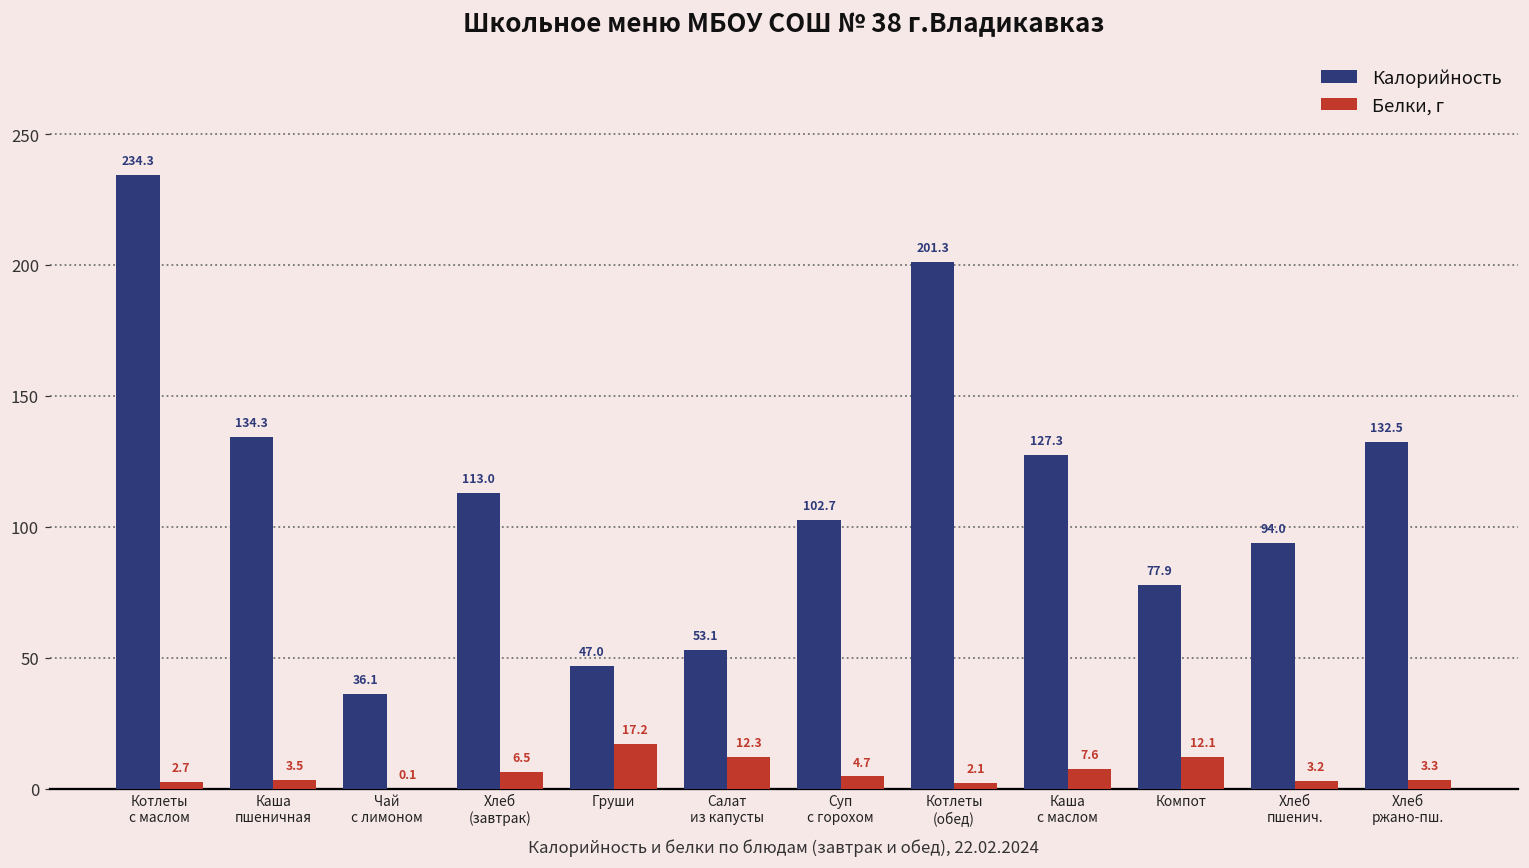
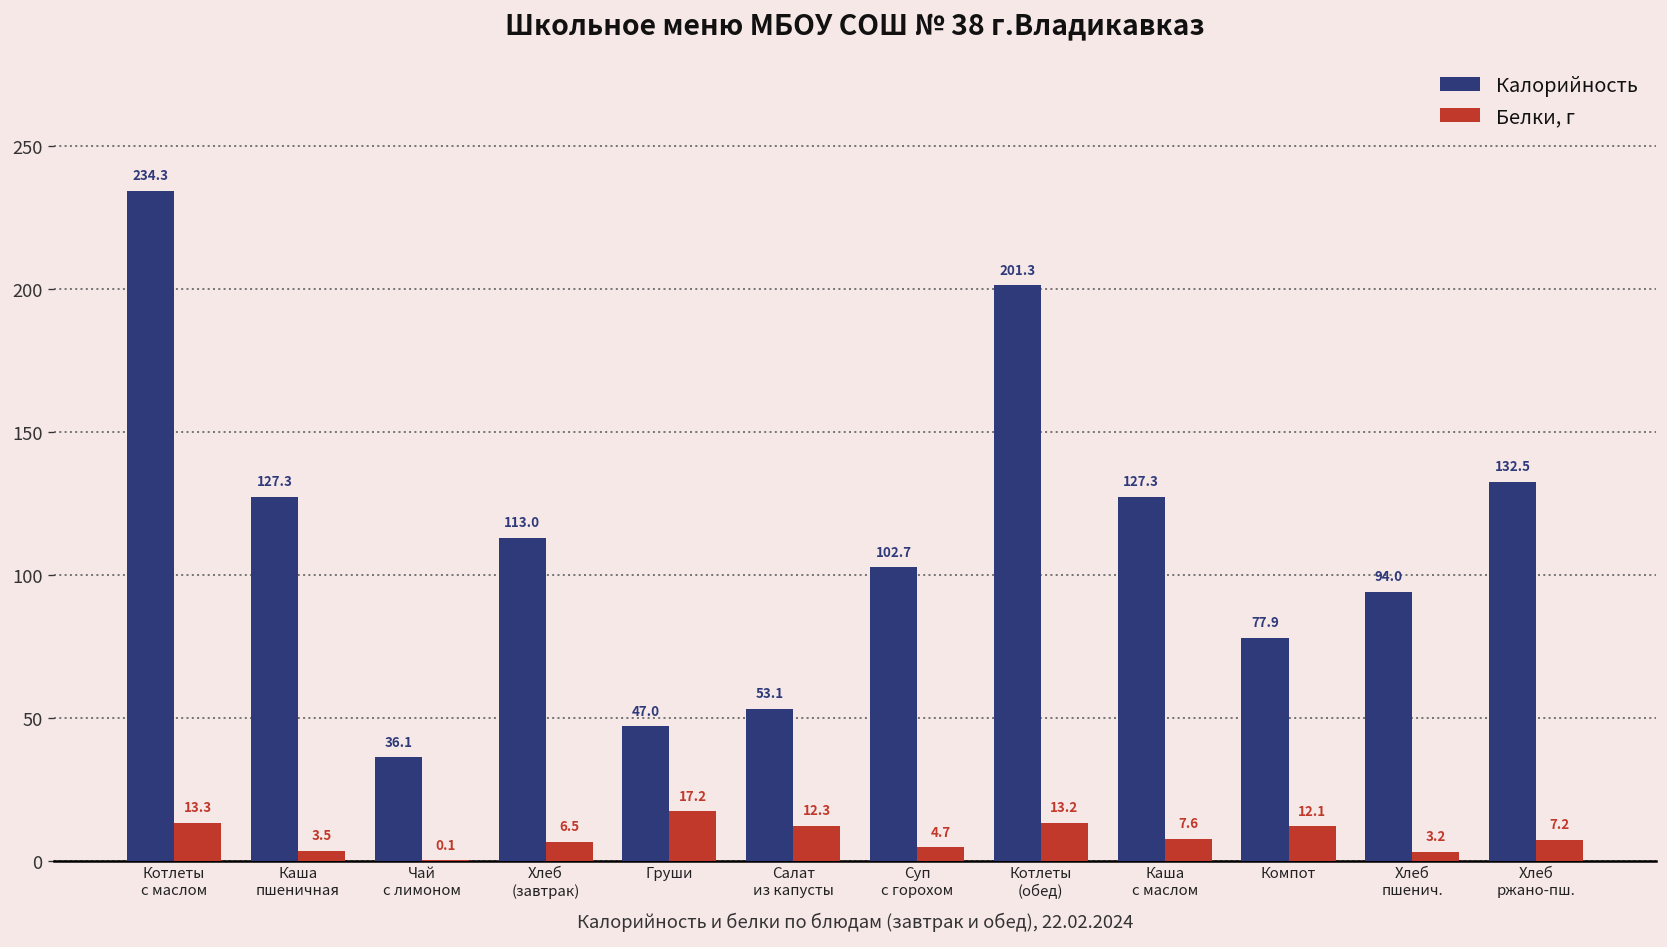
  {
    "Калорийность": {
      "Котлеты с маслом": 234.3,
-     "Каша пшеничная": 134.3,
+     "Каша пшеничная": 127.3,
      "Чай с лимоном": 36.1,
      "Хлеб (завтрак)": 113.0,
      "Груши": 47.0,
      "Салат из капусты": 53.1,
      "Суп с горохом": 102.7,
      "Котлеты (обед)": 201.3,
      "Каша с маслом": 127.3,
      "Компот": 77.9,
      "Хлеб пшенич.": 94.0,
      "Хлеб ржано-пш.": 132.5
    },
    "Белки, г": {
-     "Котлеты с маслом": 2.7,
+     "Котлеты с маслом": 13.3,
      "Каша пшеничная": 3.5,
      "Чай с лимоном": 0.1,
      "Хлеб (завтрак)": 6.5,
      "Груши": 17.2,
      "Салат из капусты": 12.3,
      "Суп с горохом": 4.7,
-     "Котлеты (обед)": 2.1,
+     "Котлеты (обед)": 13.2,
      "Каша с маслом": 7.6,
      "Компот": 12.1,
      "Хлеб пшенич.": 3.2,
-     "Хлеб ржано-пш.": 3.3
+     "Хлеб ржано-пш.": 7.2
    }
  }
